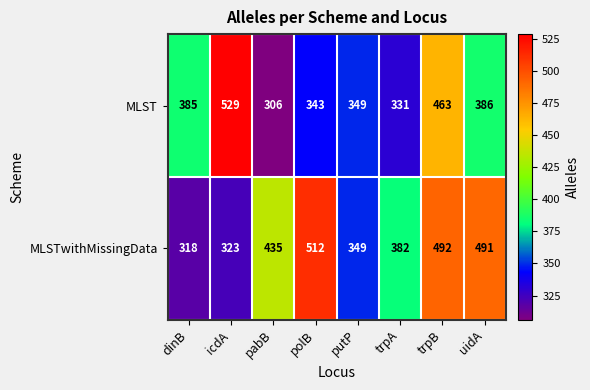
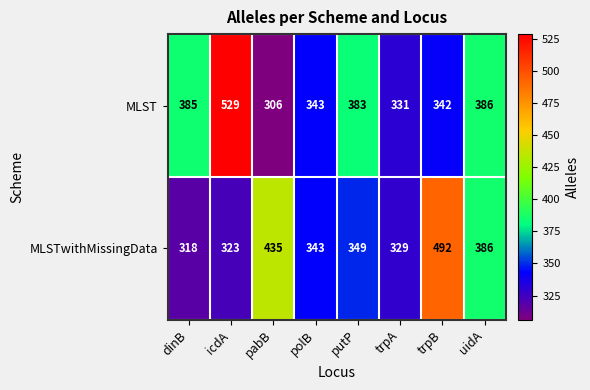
  {
    "MLST": {
      "dinB": 385,
      "icdA": 529,
      "pabB": 306,
      "polB": 343,
-     "putP": 349,
+     "putP": 383,
      "trpA": 331,
-     "trpB": 463,
+     "trpB": 342,
      "uidA": 386
    },
    "MLSTwithMissingData": {
      "dinB": 318,
      "icdA": 323,
      "pabB": 435,
-     "polB": 512,
+     "polB": 343,
      "putP": 349,
-     "trpA": 382,
+     "trpA": 329,
      "trpB": 492,
-     "uidA": 491
+     "uidA": 386
    }
  }
